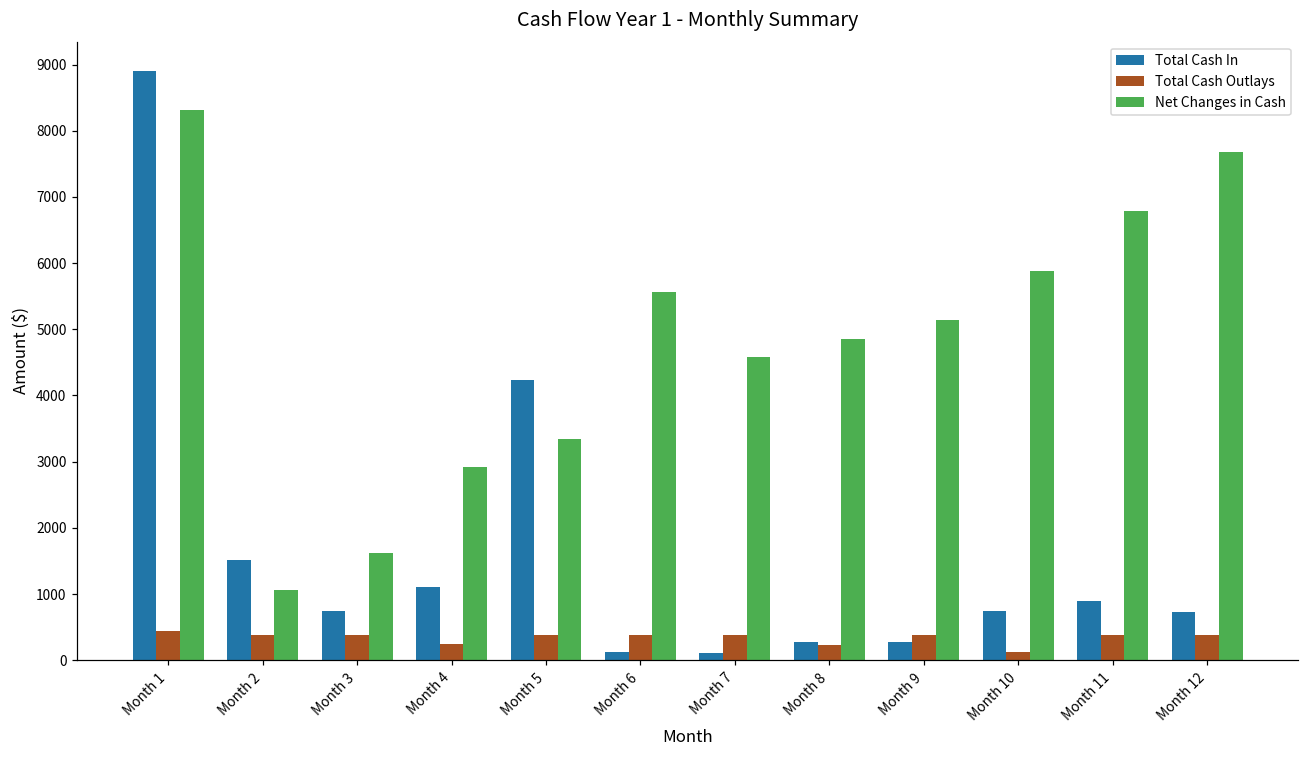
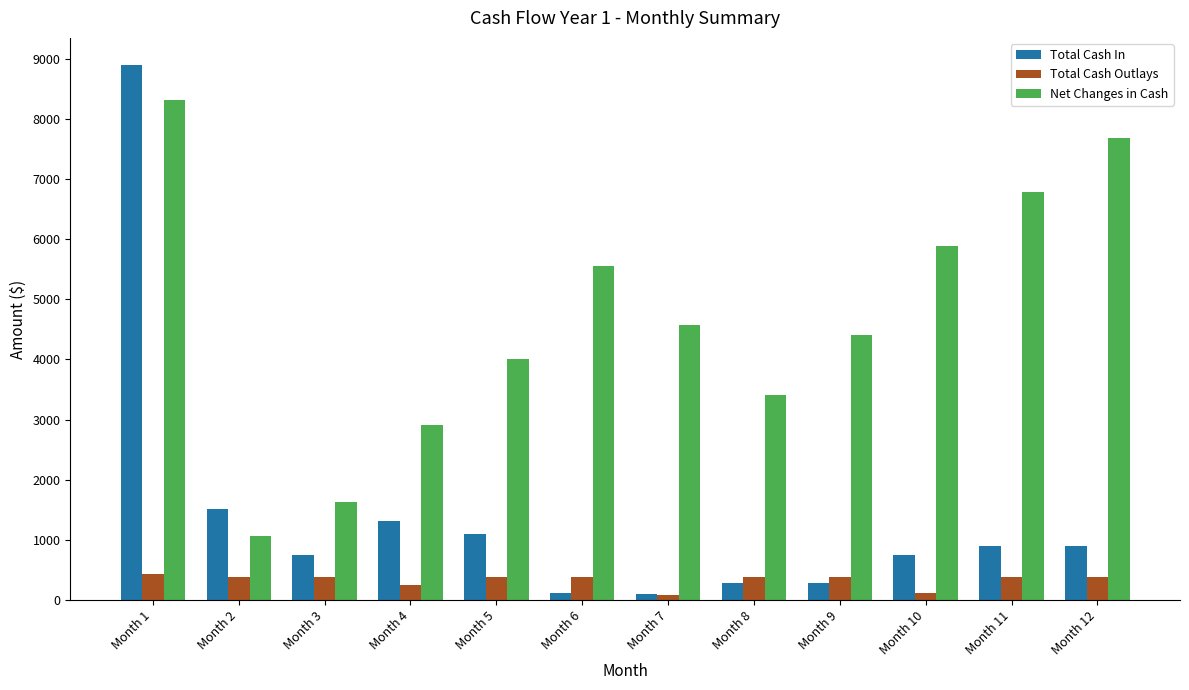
  {
    "Total Cash In": {
      "Month 1": 8900,
      "Month 2": 1500,
      "Month 3": 800,
-     "Month 4": 1100,
-     "Month 5": 4200,
+     "Month 4": 1300,
+     "Month 5": 1100,
      "Month 6": 100,
      "Month 7": 100,
      "Month 8": 300,
      "Month 9": 300,
      "Month 10": 800,
      "Month 11": 900,
-     "Month 12": 700
+     "Month 12": 900
    },
    "Total Cash Outlays": {
      "Month 1": 400,
      "Month 2": 400,
      "Month 3": 400,
      "Month 4": 200,
      "Month 5": 400,
      "Month 6": 400,
-     "Month 7": 400,
-     "Month 8": 200,
+     "Month 7": 100,
+     "Month 8": 400,
      "Month 9": 400,
      "Month 10": 100,
      "Month 11": 400,
      "Month 12": 400
    },
    "Net Changes in Cash": {
      "Month 1": 8300,
      "Month 2": 1100,
      "Month 3": 1600,
      "Month 4": 2900,
-     "Month 5": 3300,
+     "Month 5": 4000,
      "Month 6": 5600,
      "Month 7": 4600,
-     "Month 8": 4900,
-     "Month 9": 5100,
+     "Month 8": 3400,
+     "Month 9": 4400,
      "Month 10": 5900,
      "Month 11": 6800,
      "Month 12": 7700
    }
  }
